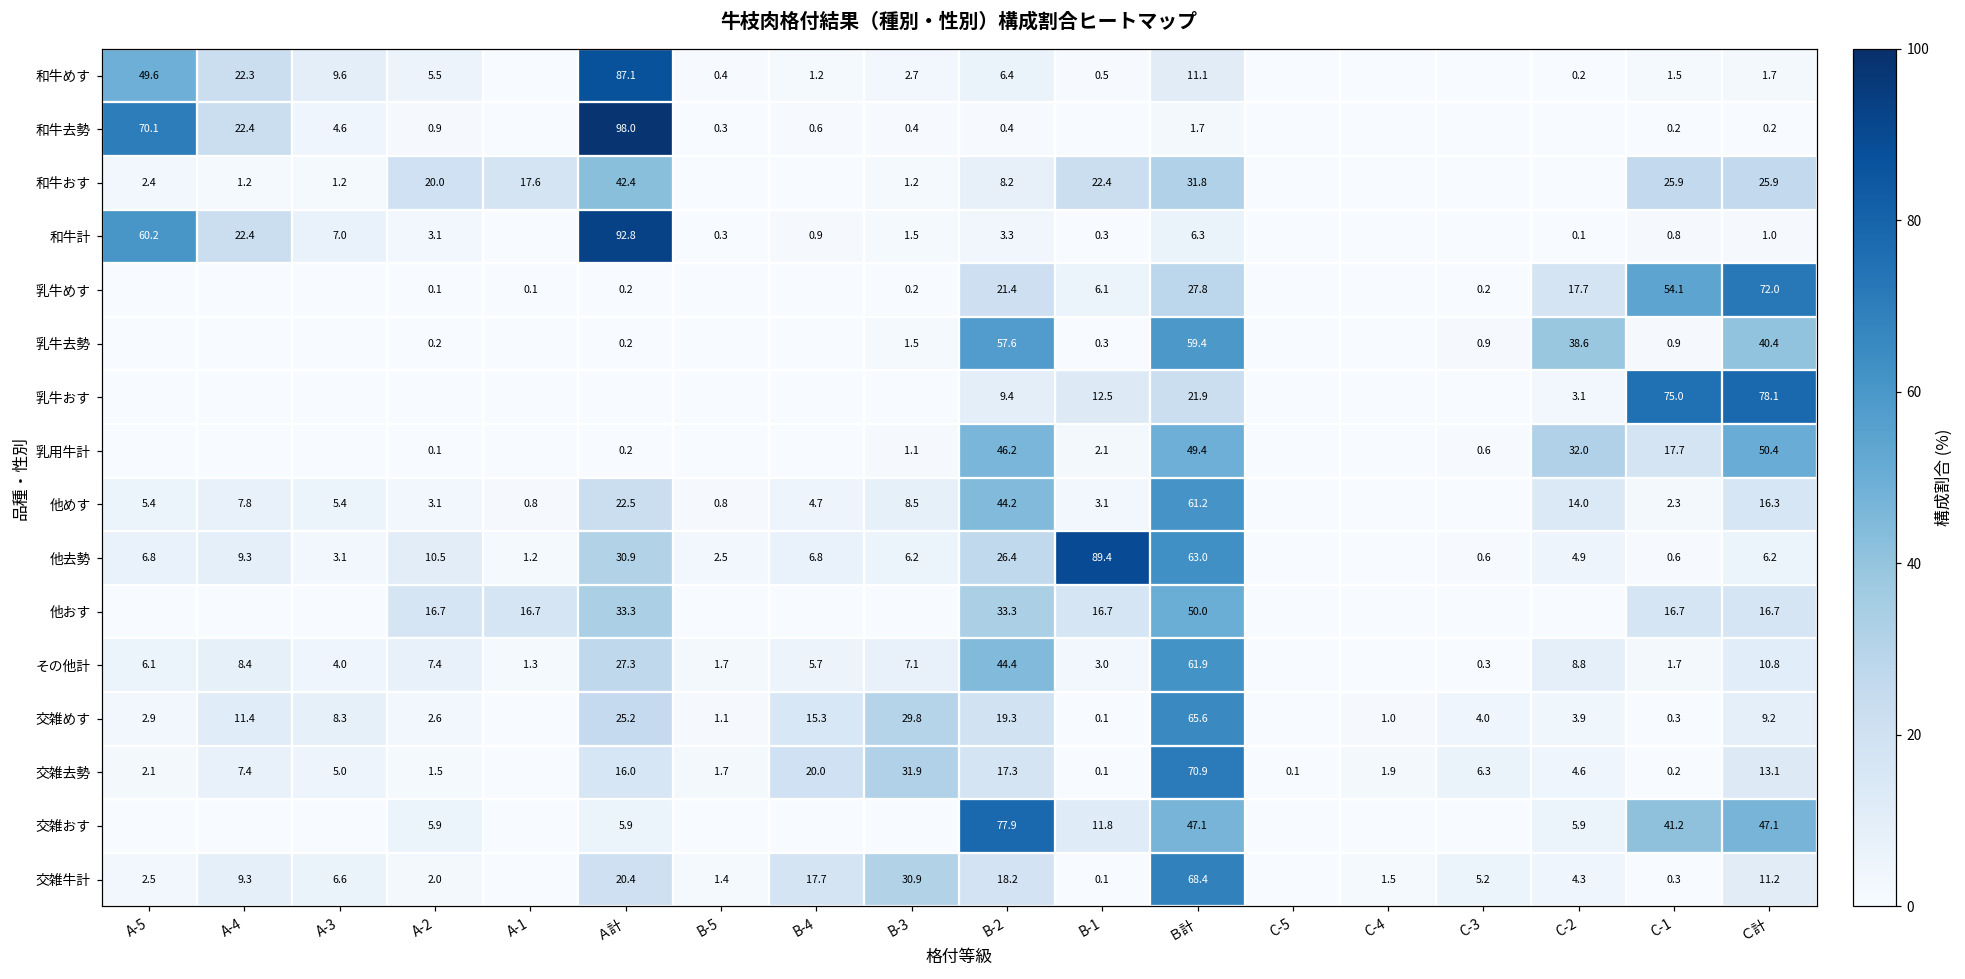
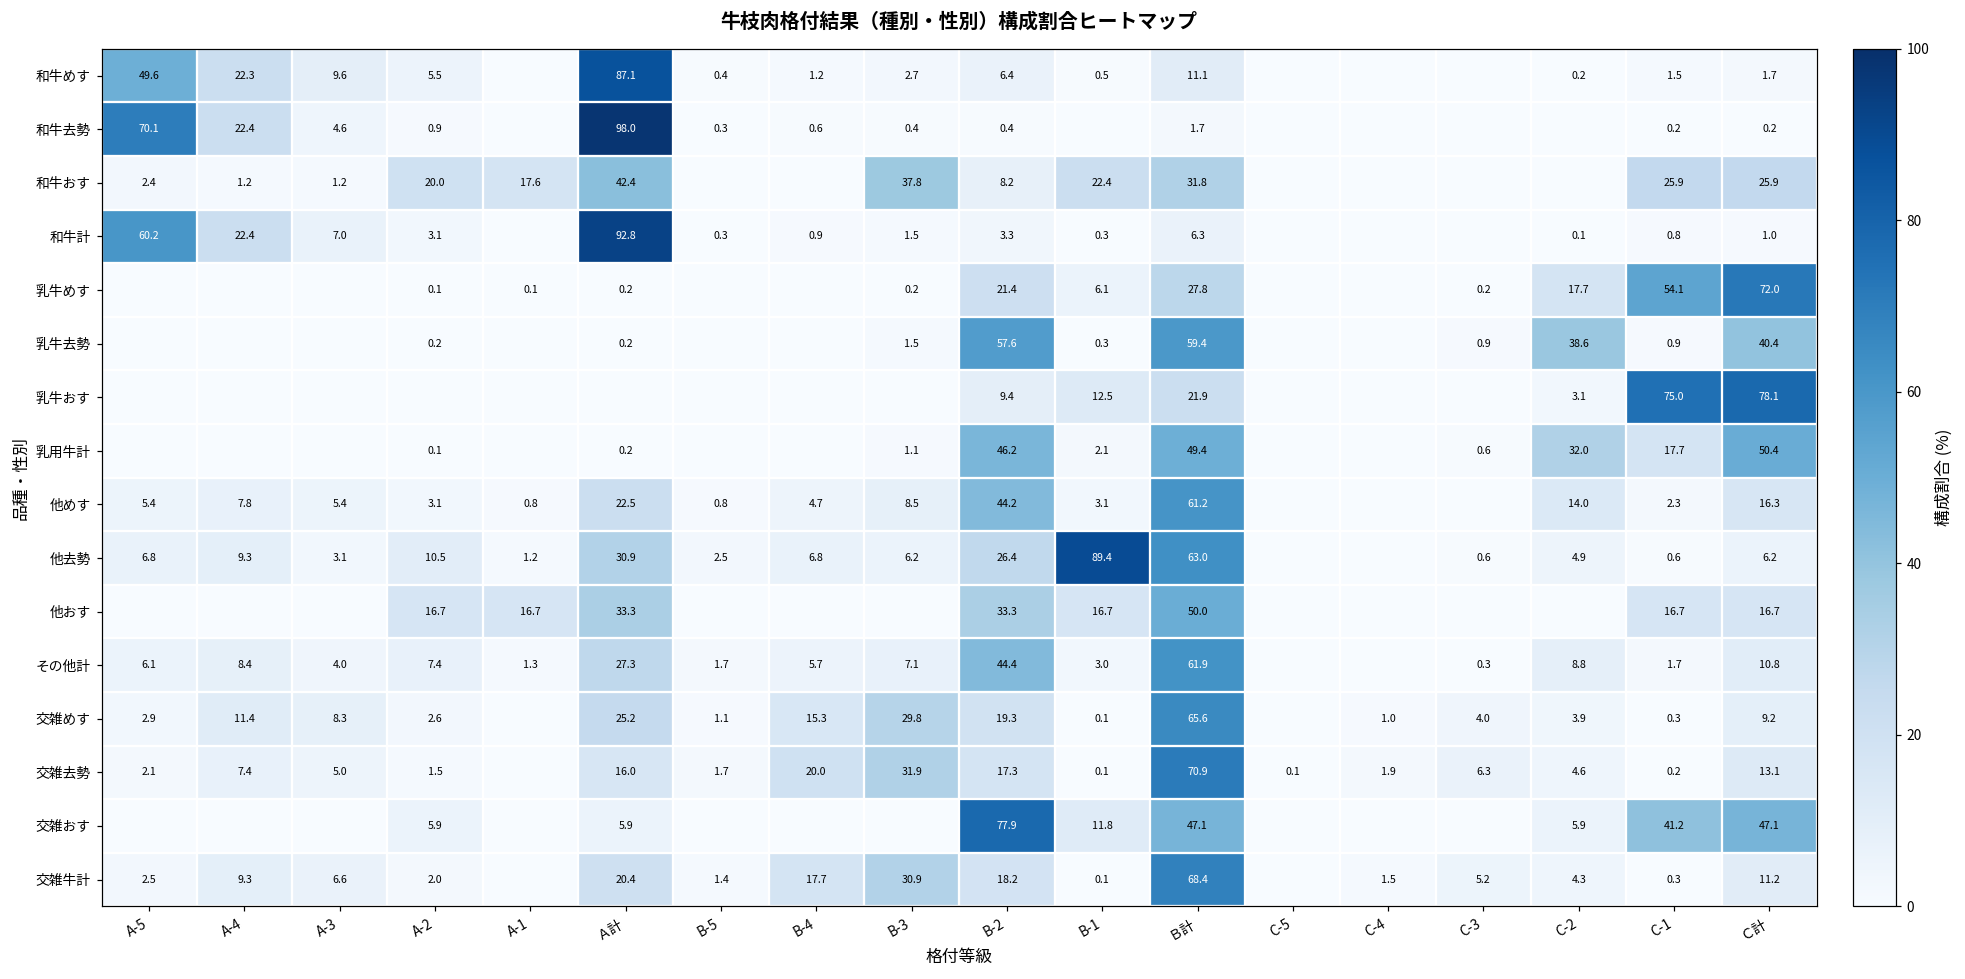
  {
    "和牛おす": {
      "A-5": 2.4,
      "A-4": 1.2,
      "A-3": 1.2,
      "A-2": 20.0,
      "A-1": 17.6,
      "Ａ計": 42.4,
-     "B-3": 1.2,
+     "B-3": 37.8,
      "B-2": 8.2,
      "B-1": 22.4,
      "Ｂ計": 31.8,
      "C-1": 25.9,
      "Ｃ計": 25.9
    }
  }
